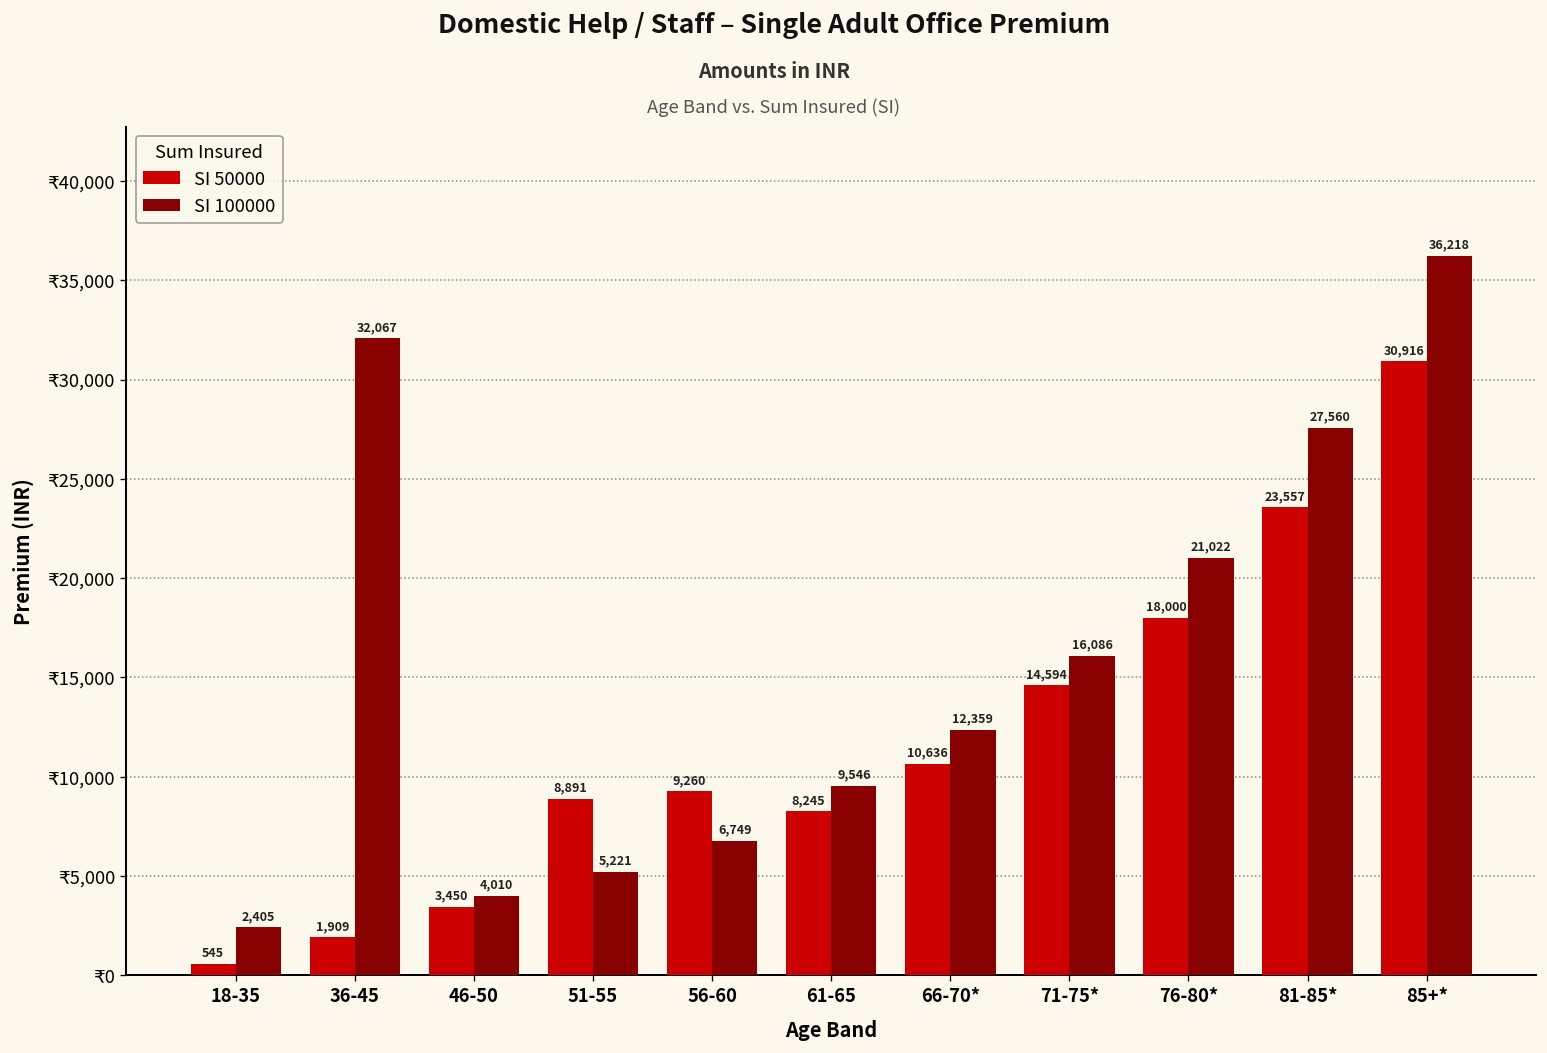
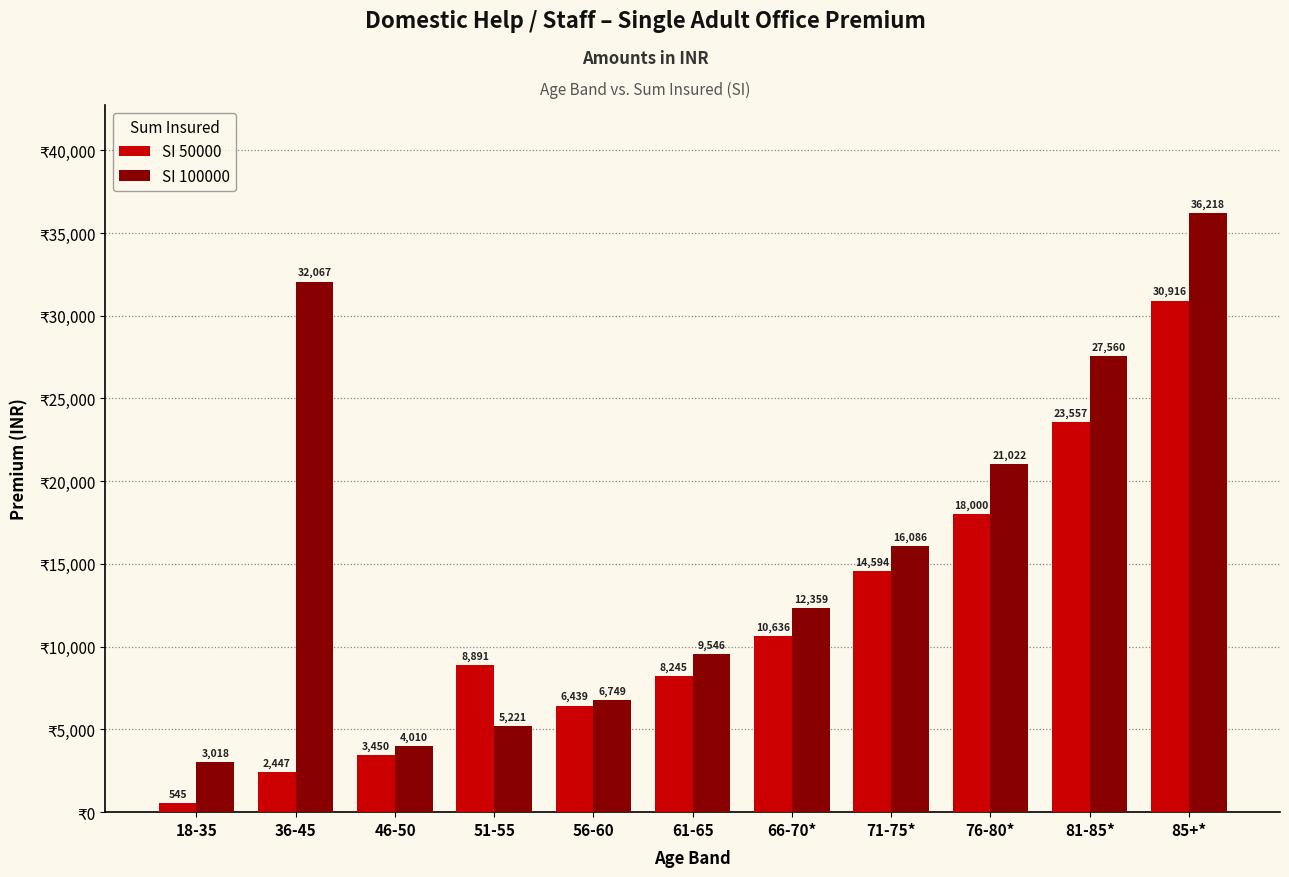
  {
    "SI 50000": {
      "18-35": "545",
-     "36-45": "1,909",
+     "36-45": "2,447",
      "46-50": "3,450",
      "51-55": "8,891",
-     "56-60": "9,260",
+     "56-60": "6,439",
      "61-65": "8,245",
      "66-70*": "10,636",
      "71-75*": "14,594",
      "76-80*": "18,000",
      "81-85*": "23,557",
      "85+*": "30,916"
    },
    "SI 100000": {
-     "18-35": "2,405",
+     "18-35": "3,018",
      "36-45": "32,067",
      "46-50": "4,010",
      "51-55": "5,221",
      "56-60": "6,749",
      "61-65": "9,546",
      "66-70*": "12,359",
      "71-75*": "16,086",
      "76-80*": "21,022",
      "81-85*": "27,560",
      "85+*": "36,218"
    }
  }
